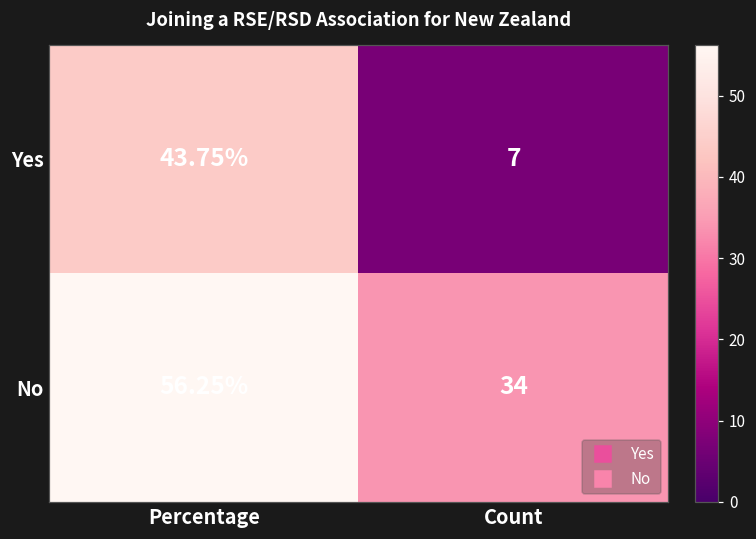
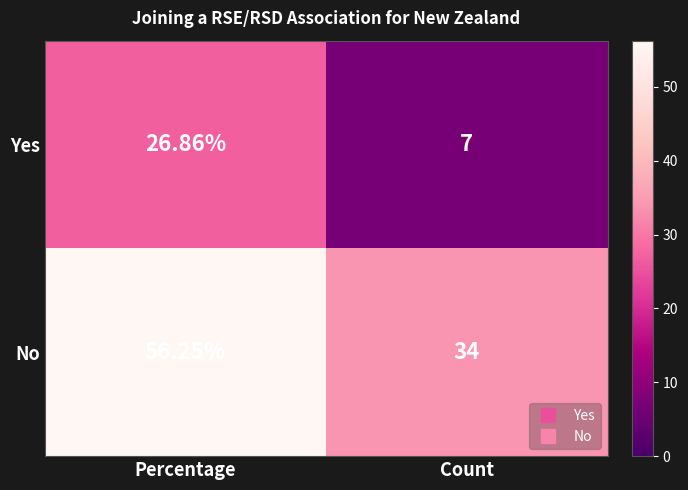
  {
    "Yes": {
-     "Percentage": "43.75%",
+     "Percentage": "26.86%",
      "Count": "7"
    },
    "No": {
      "Count": "34"
    }
  }
